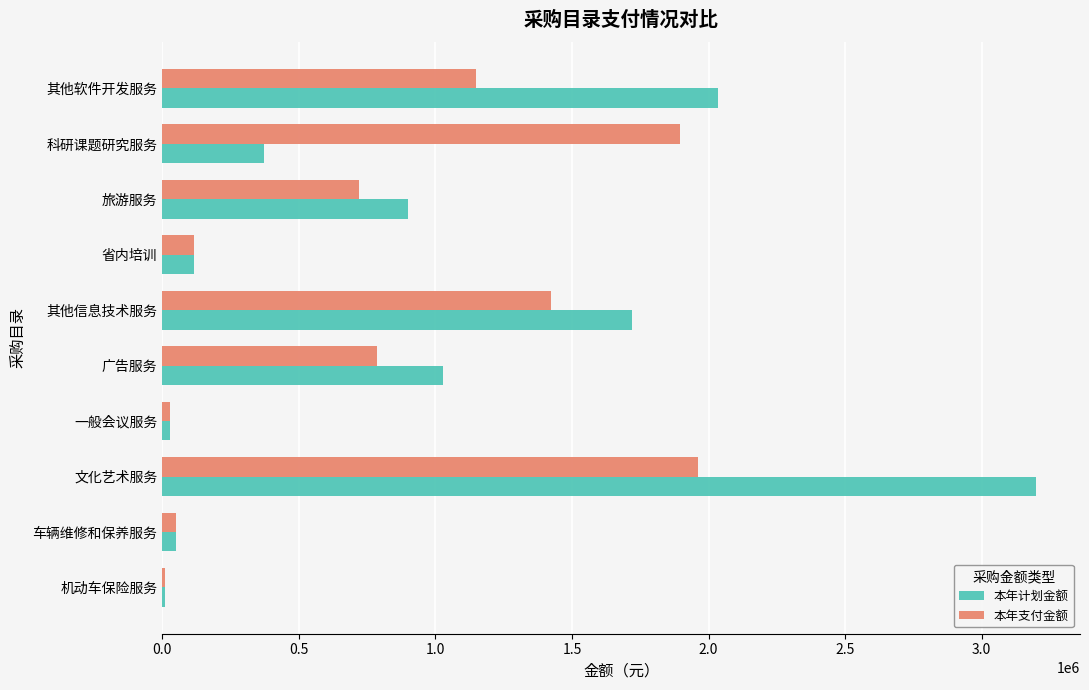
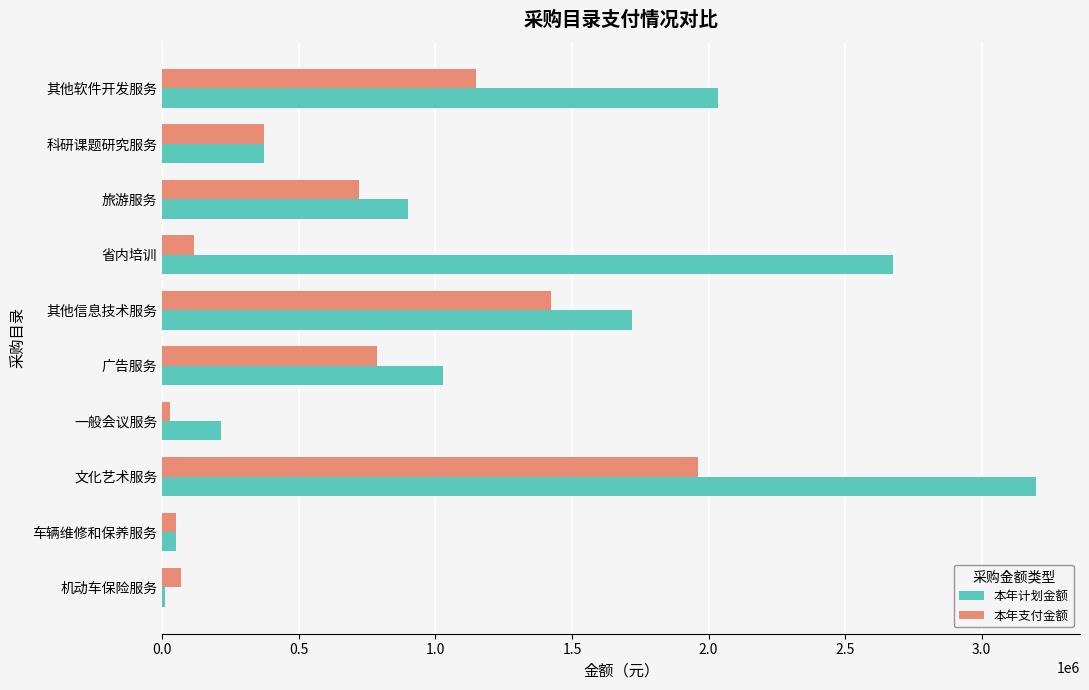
  {
    "本年计划金额": {
      "其他软件开发服务": 2030000,
      "科研课题研究服务": 370000,
      "旅游服务": 900000,
-     "省内培训": 120000,
+     "省内培训": 2680000,
      "其他信息技术服务": 1720000,
      "广告服务": 1030000,
-     "一般会议服务": 30000,
+     "一般会议服务": 210000,
      "文化艺术服务": 3200000,
      "车辆维修和保养服务": 50000
    },
    "本年支付金额": {
      "其他软件开发服务": 1150000,
-     "科研课题研究服务": 1900000,
+     "科研课题研究服务": 370000,
      "旅游服务": 720000,
      "省内培训": 120000,
      "其他信息技术服务": 1420000,
      "广告服务": 790000,
      "一般会议服务": 30000,
      "文化艺术服务": 1960000,
      "车辆维修和保养服务": 50000,
-     "机动车保险服务": 10000
+     "机动车保险服务": 70000
    }
  }
